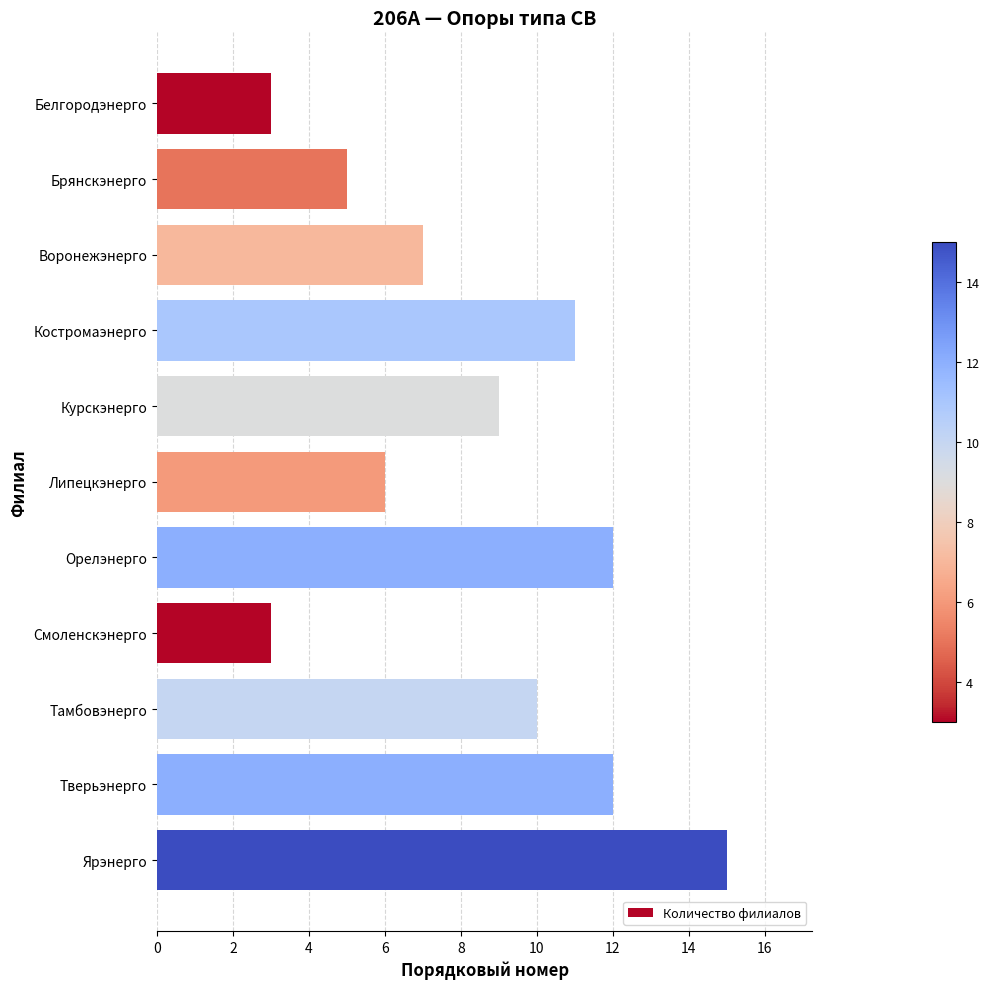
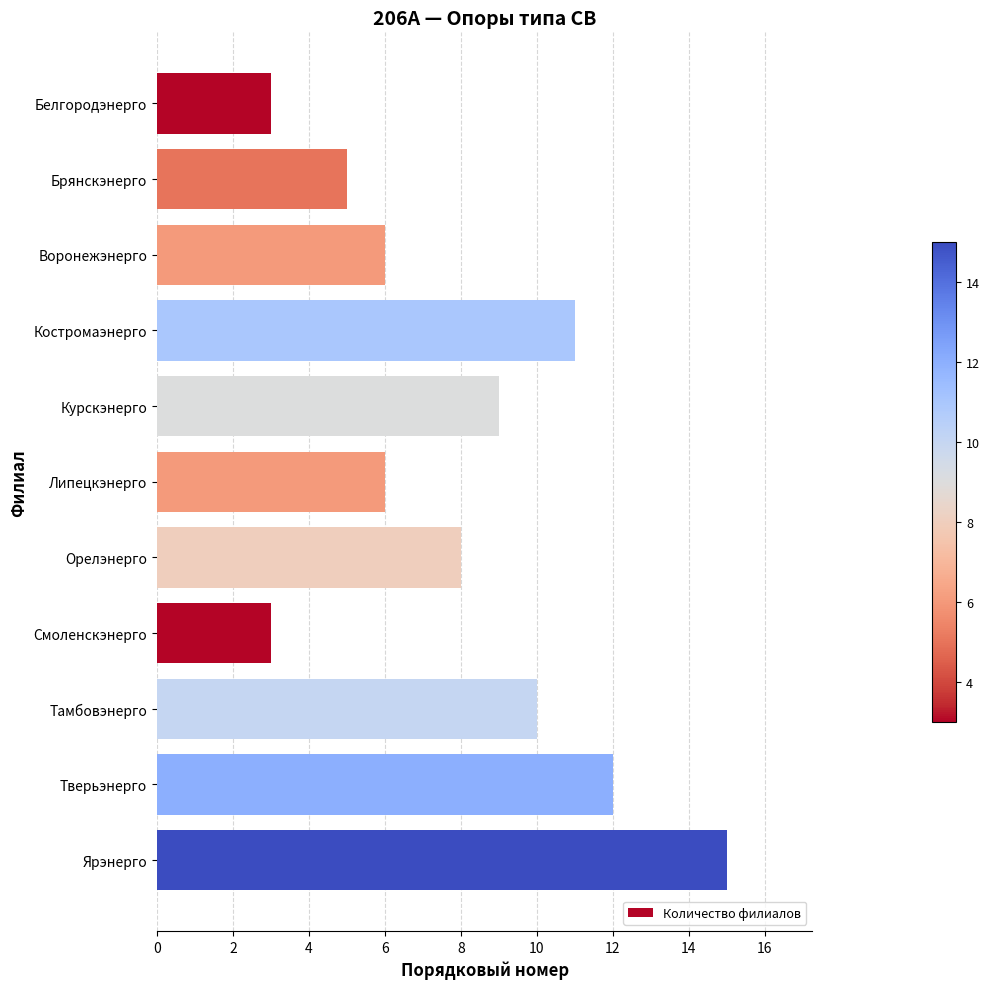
  {
    "Белгородэнерго": 3,
    "Брянскэнерго": 5,
-   "Воронежэнерго": 7,
+   "Воронежэнерго": 6,
    "Костромаэнерго": 11,
    "Курскэнерго": 9,
    "Липецкэнерго": 6,
-   "Орелэнерго": 12,
+   "Орелэнерго": 8,
    "Смоленскэнерго": 3,
    "Тамбовэнерго": 10,
    "Тверьэнерго": 12,
    "Ярэнерго": 15
  }
